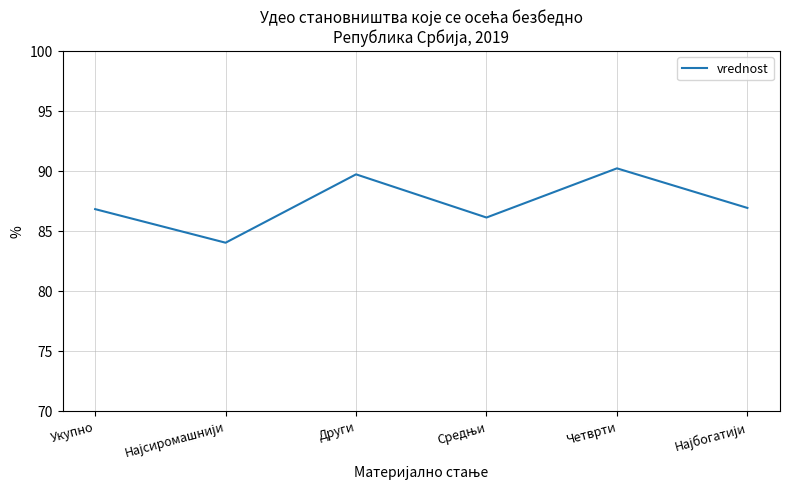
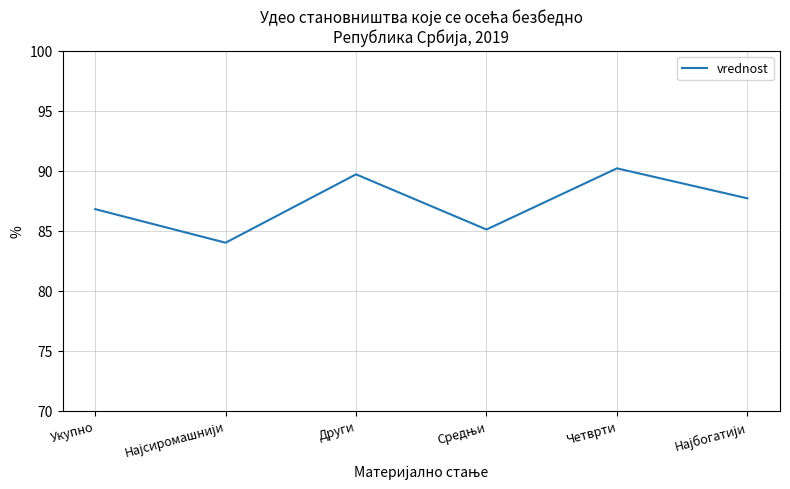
  {
    "Укупно": 86.8,
    "Најсиромашнији": 84.0,
    "Други": 89.7,
-   "Средњи": 86.1,
+   "Средњи": 85.1,
    "Четврти": 90.2,
-   "Најбогатији": 86.9
+   "Најбогатији": 87.7
  }
